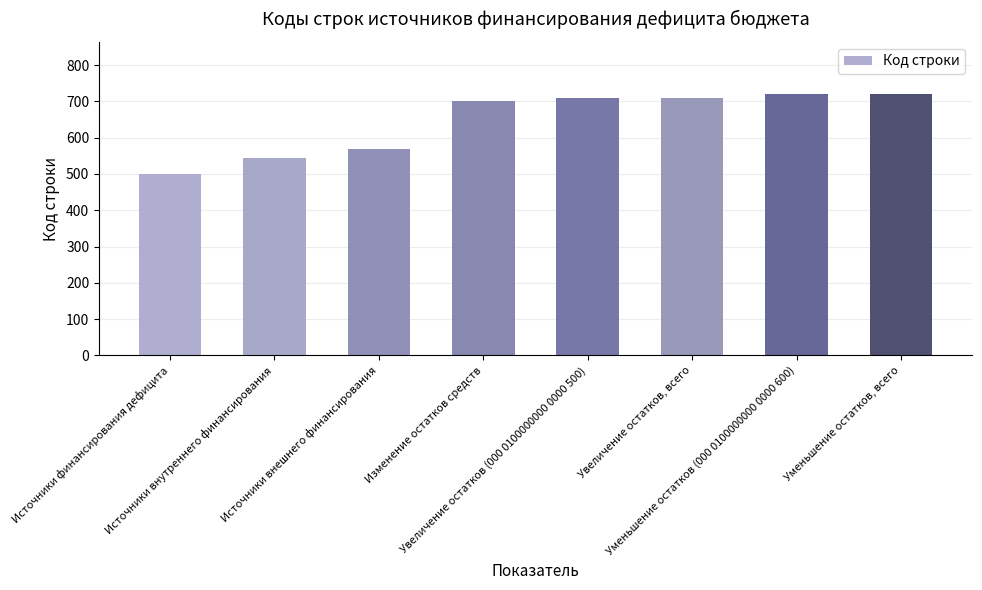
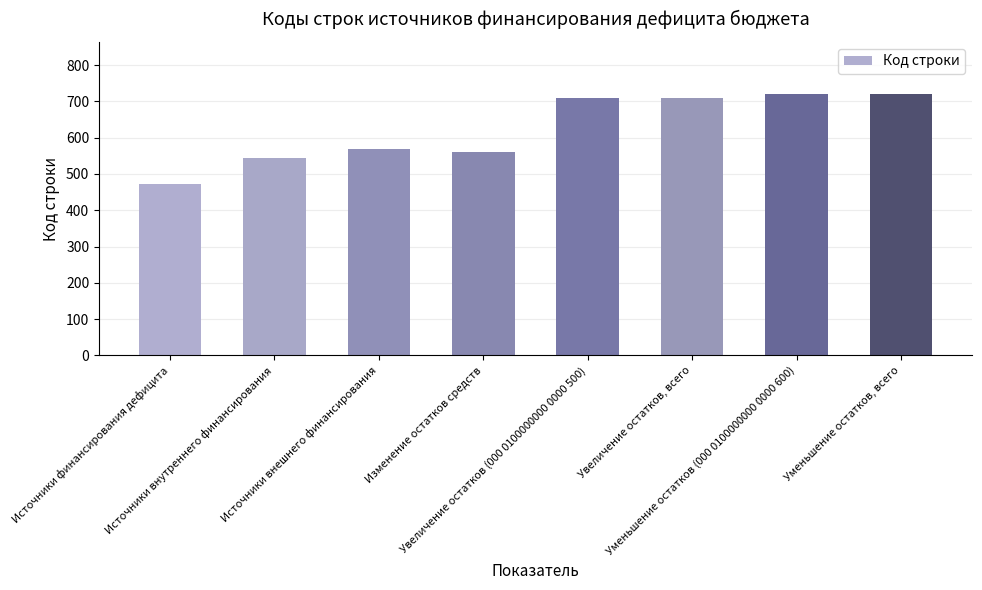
  {
-   "Источники финансирования дефицита": 500,
+   "Источники финансирования дефицита": 470,
    "Источники внутреннего финансирования": 540,
    "Источники внешнего финансирования": 570,
-   "Изменение остатков средств": 700,
+   "Изменение остатков средств": 560,
    "Увеличение остатков (000 0100000000 0000 500)": 710,
    "Увеличение остатков, всего": 710,
    "Уменьшение остатков (000 0100000000 0000 600)": 720,
    "Уменьшение остатков, всего": 720
  }
